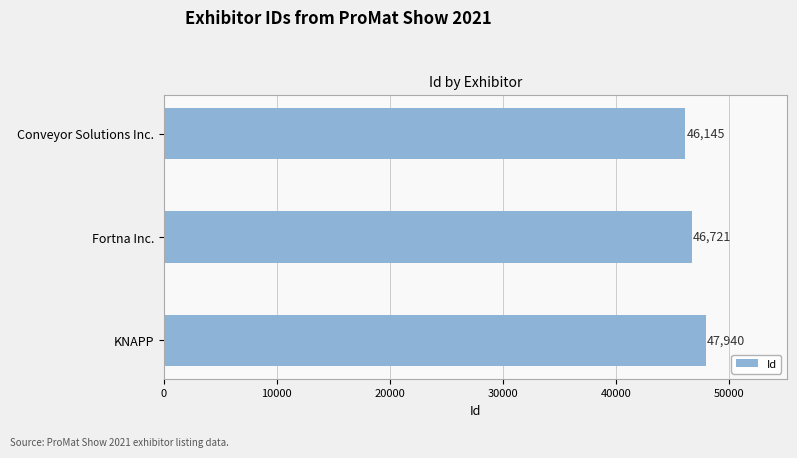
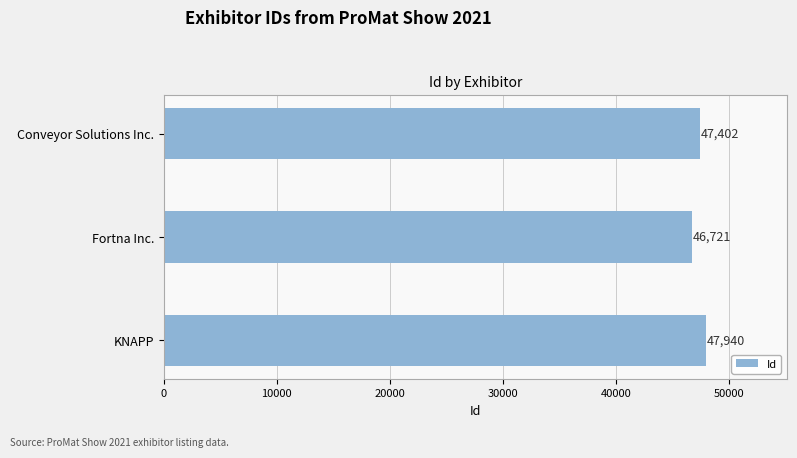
  {
-   "Conveyor Solutions Inc.": "46,145",
+   "Conveyor Solutions Inc.": "47,402",
    "Fortna Inc.": "46,721",
    "KNAPP": "47,940"
  }
